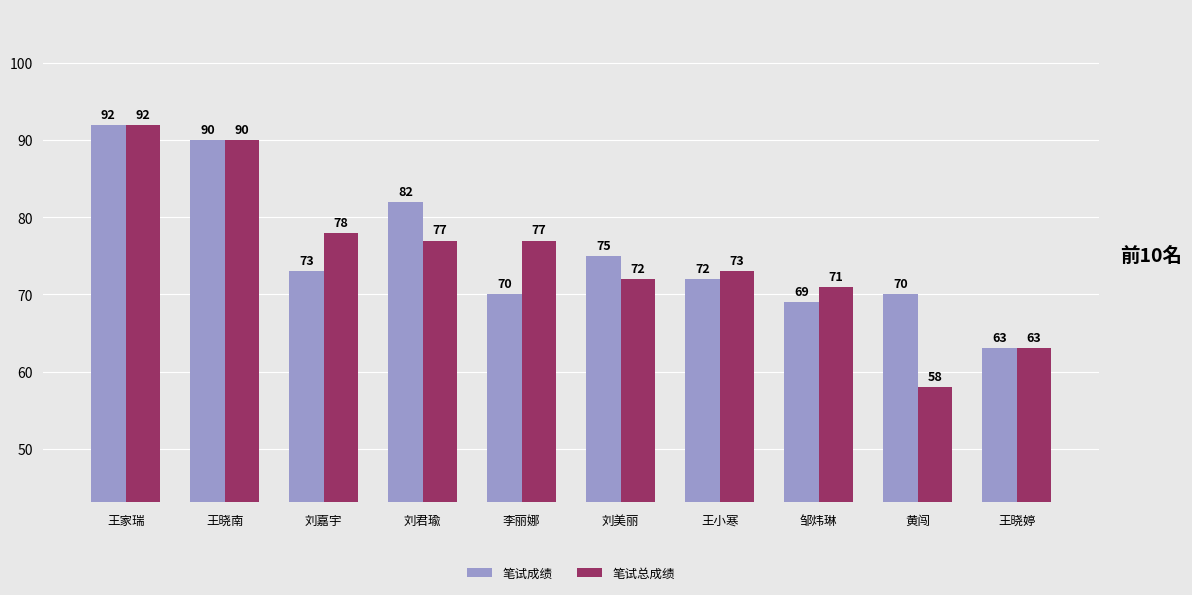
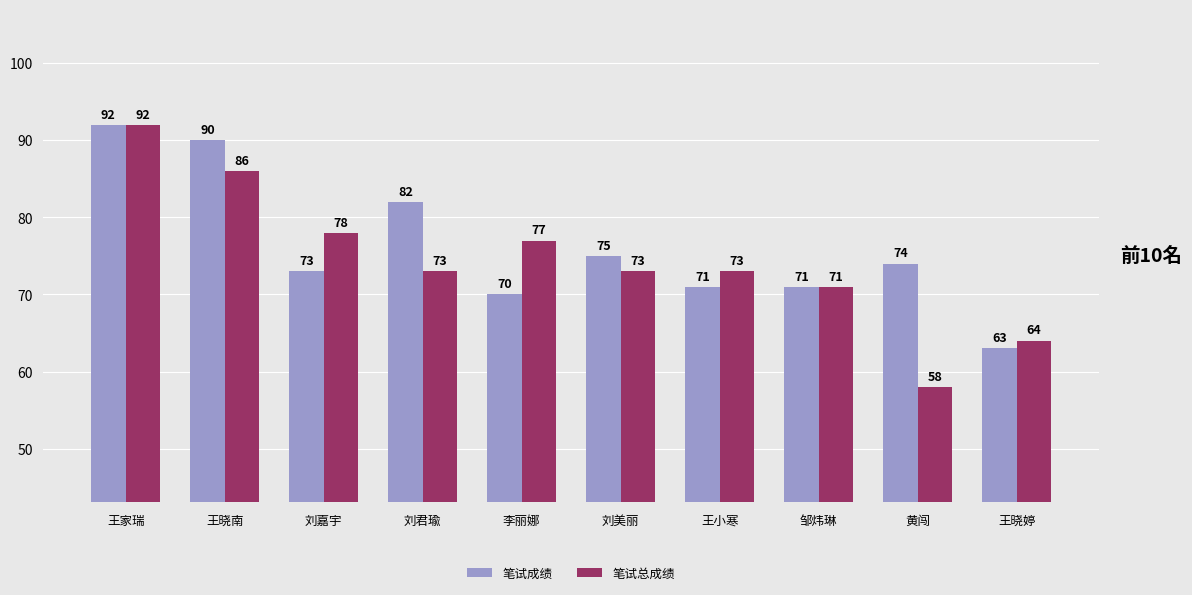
  {
    "笔试成绩": {
      "王家瑞": 92,
      "王晓南": 90,
      "刘嘉宇": 73,
      "刘君瑜": 82,
      "李丽娜": 70,
      "刘美丽": 75,
-     "王小寒": 72,
-     "邹炜琳": 69,
-     "黄闯": 70,
+     "王小寒": 71,
+     "邹炜琳": 71,
+     "黄闯": 74,
      "王晓婷": 63
    },
    "笔试总成绩": {
      "王家瑞": 92,
-     "王晓南": 90,
+     "王晓南": 86,
      "刘嘉宇": 78,
-     "刘君瑜": 77,
+     "刘君瑜": 73,
      "李丽娜": 77,
-     "刘美丽": 72,
+     "刘美丽": 73,
      "王小寒": 73,
      "邹炜琳": 71,
      "黄闯": 58,
-     "王晓婷": 63
+     "王晓婷": 64
    }
  }
